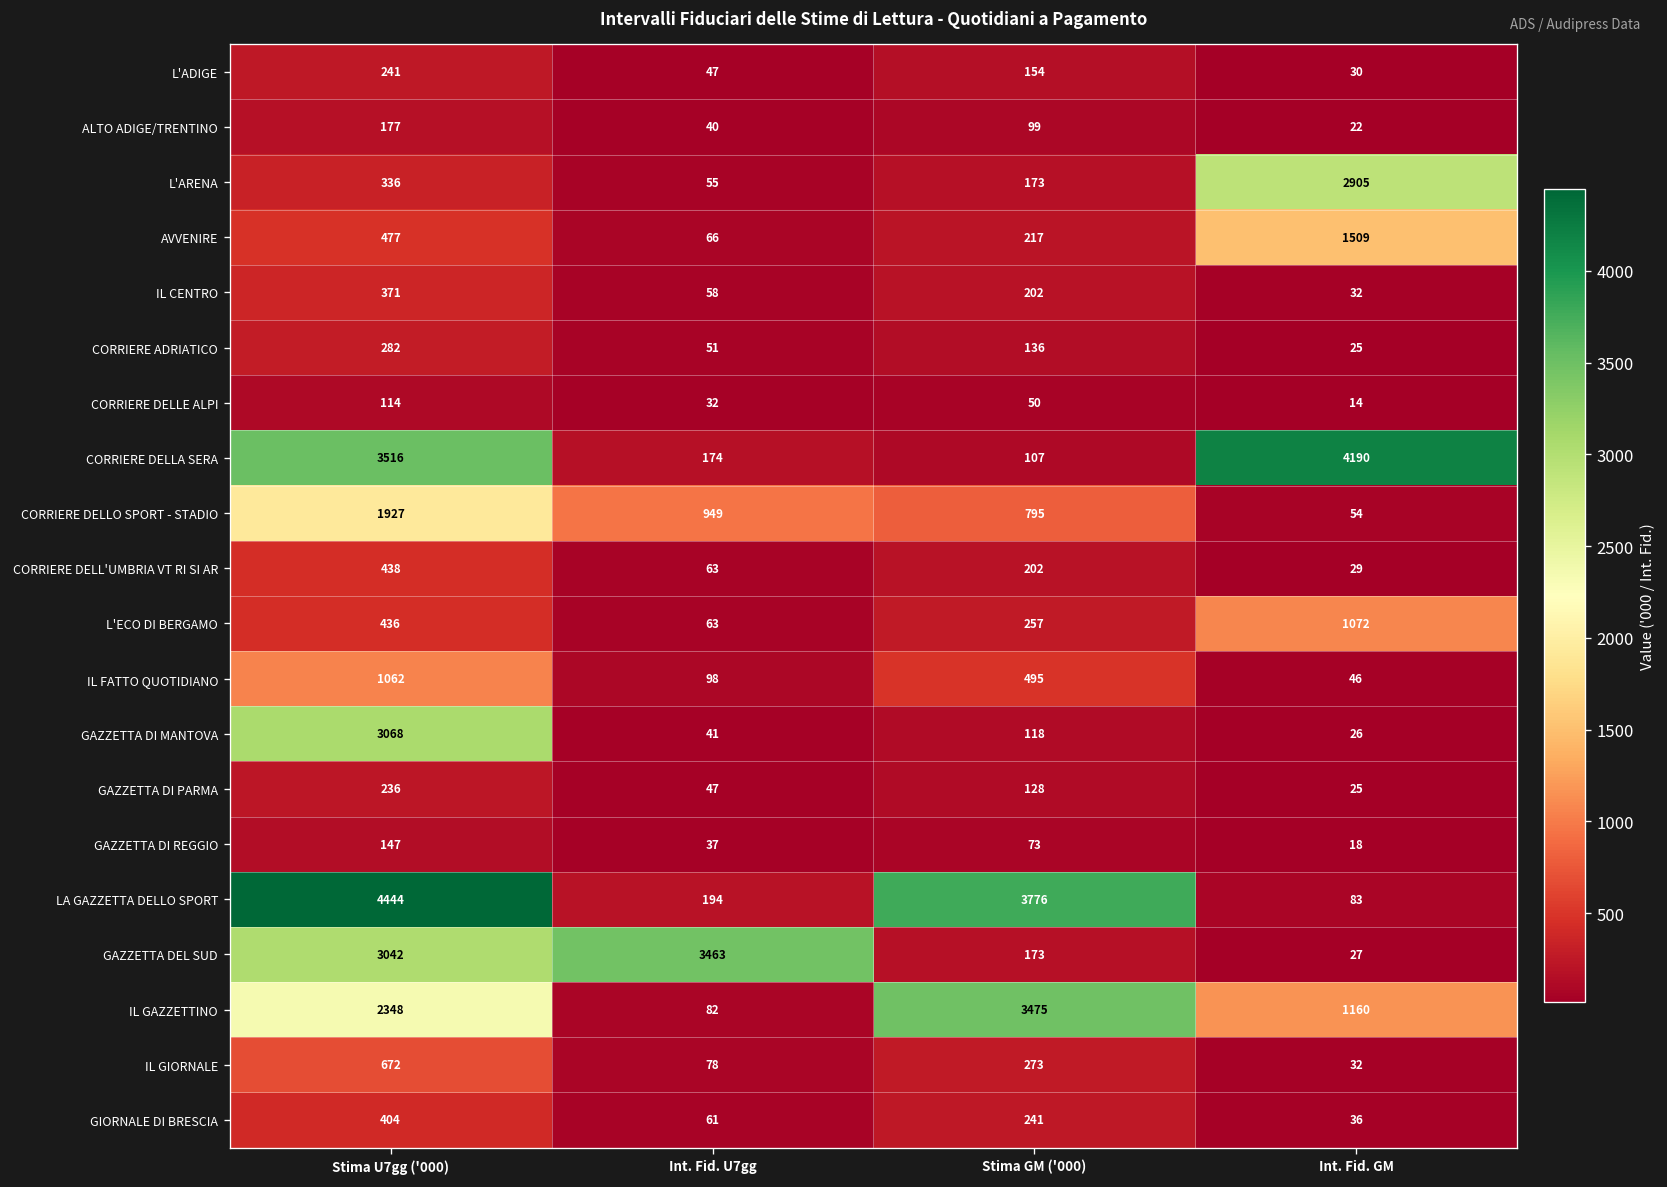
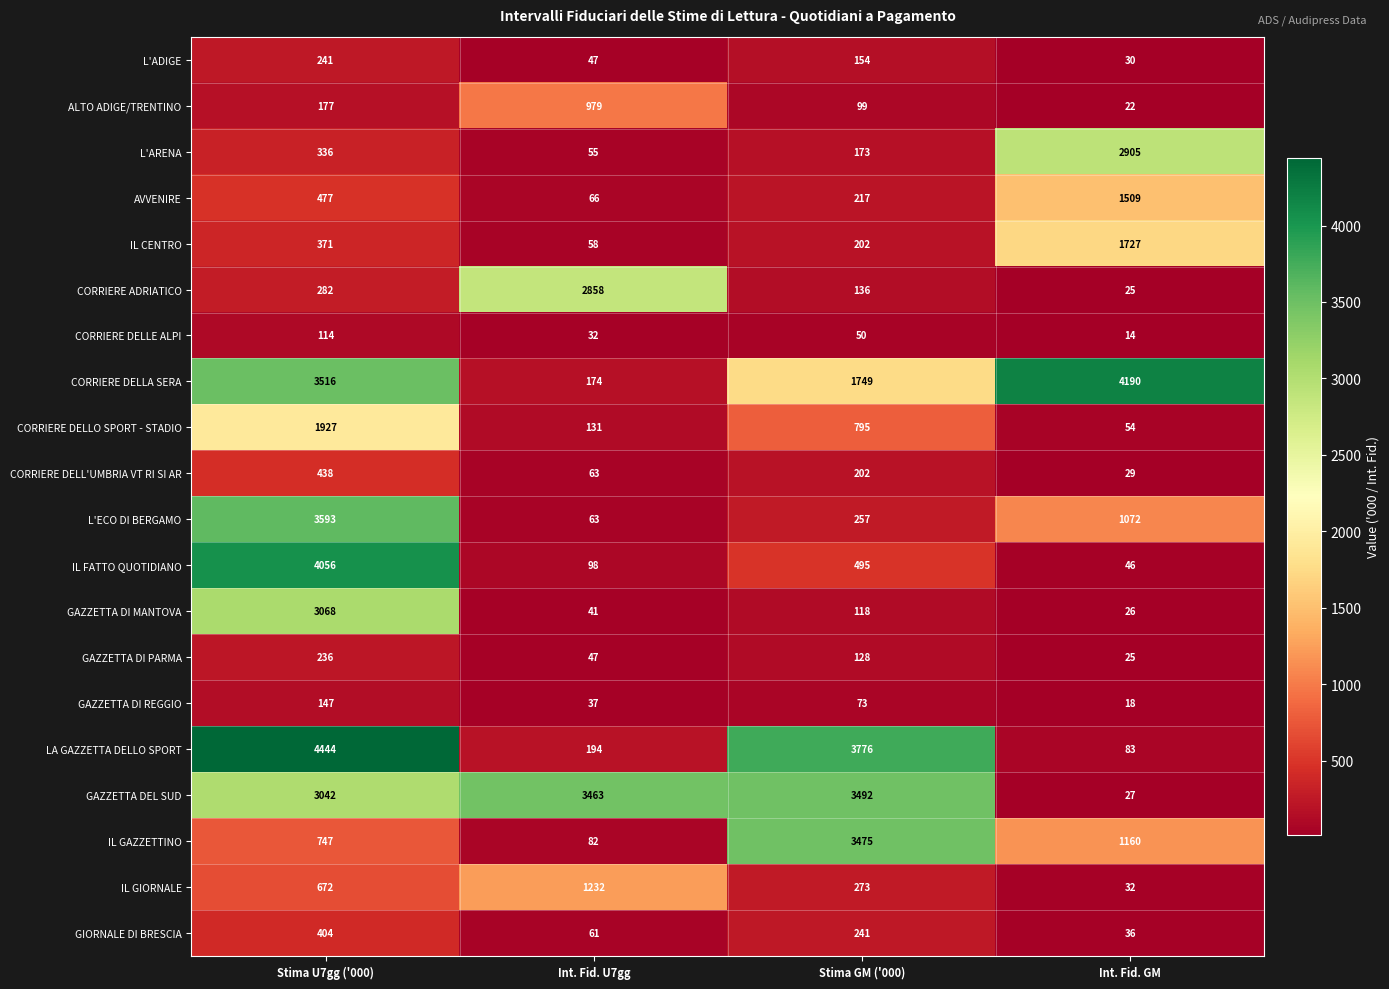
  {
    "L'ADIGE": {
      "Stima U7gg ('000)": 241,
      "Int. Fid. U7gg": 47,
      "Stima GM ('000)": 154,
      "Int. Fid. GM": 30
    },
    "ALTO ADIGE/TRENTINO": {
      "Stima U7gg ('000)": 177,
-     "Int. Fid. U7gg": 40,
+     "Int. Fid. U7gg": 979,
      "Stima GM ('000)": 99,
      "Int. Fid. GM": 22
    },
    "L'ARENA": {
      "Stima U7gg ('000)": 336,
      "Int. Fid. U7gg": 55,
      "Stima GM ('000)": 173,
      "Int. Fid. GM": 2905
    },
    "AVVENIRE": {
      "Stima U7gg ('000)": 477,
      "Int. Fid. U7gg": 66,
      "Stima GM ('000)": 217,
      "Int. Fid. GM": 1509
    },
    "IL CENTRO": {
      "Stima U7gg ('000)": 371,
      "Int. Fid. U7gg": 58,
      "Stima GM ('000)": 202,
-     "Int. Fid. GM": 32
+     "Int. Fid. GM": 1727
    },
    "CORRIERE ADRIATICO": {
      "Stima U7gg ('000)": 282,
-     "Int. Fid. U7gg": 51,
+     "Int. Fid. U7gg": 2858,
      "Stima GM ('000)": 136,
      "Int. Fid. GM": 25
    },
    "CORRIERE DELLE ALPI": {
      "Stima U7gg ('000)": 114,
      "Int. Fid. U7gg": 32,
      "Stima GM ('000)": 50,
      "Int. Fid. GM": 14
    },
    "CORRIERE DELLA SERA": {
      "Stima U7gg ('000)": 3516,
      "Int. Fid. U7gg": 174,
-     "Stima GM ('000)": 107,
+     "Stima GM ('000)": 1749,
      "Int. Fid. GM": 4190
    },
    "CORRIERE DELLO SPORT - STADIO": {
      "Stima U7gg ('000)": 1927,
-     "Int. Fid. U7gg": 949,
+     "Int. Fid. U7gg": 131,
      "Stima GM ('000)": 795,
      "Int. Fid. GM": 54
    },
    "CORRIERE DELL'UMBRIA VT RI SI AR": {
      "Stima U7gg ('000)": 438,
      "Int. Fid. U7gg": 63,
      "Stima GM ('000)": 202,
      "Int. Fid. GM": 29
    },
    "L'ECO DI BERGAMO": {
-     "Stima U7gg ('000)": 436,
+     "Stima U7gg ('000)": 3593,
      "Int. Fid. U7gg": 63,
      "Stima GM ('000)": 257,
      "Int. Fid. GM": 1072
    },
    "IL FATTO QUOTIDIANO": {
-     "Stima U7gg ('000)": 1062,
+     "Stima U7gg ('000)": 4056,
      "Int. Fid. U7gg": 98,
      "Stima GM ('000)": 495,
      "Int. Fid. GM": 46
    },
    "GAZZETTA DI MANTOVA": {
      "Stima U7gg ('000)": 3068,
      "Int. Fid. U7gg": 41,
      "Stima GM ('000)": 118,
      "Int. Fid. GM": 26
    },
    "GAZZETTA DI PARMA": {
      "Stima U7gg ('000)": 236,
      "Int. Fid. U7gg": 47,
      "Stima GM ('000)": 128,
      "Int. Fid. GM": 25
    },
    "GAZZETTA DI REGGIO": {
      "Stima U7gg ('000)": 147,
      "Int. Fid. U7gg": 37,
      "Stima GM ('000)": 73,
      "Int. Fid. GM": 18
    },
    "LA GAZZETTA DELLO SPORT": {
      "Stima U7gg ('000)": 4444,
      "Int. Fid. U7gg": 194,
      "Stima GM ('000)": 3776,
      "Int. Fid. GM": 83
    },
    "GAZZETTA DEL SUD": {
      "Stima U7gg ('000)": 3042,
      "Int. Fid. U7gg": 3463,
-     "Stima GM ('000)": 173,
+     "Stima GM ('000)": 3492,
      "Int. Fid. GM": 27
    },
    "IL GAZZETTINO": {
-     "Stima U7gg ('000)": 2348,
+     "Stima U7gg ('000)": 747,
      "Int. Fid. U7gg": 82,
      "Stima GM ('000)": 3475,
      "Int. Fid. GM": 1160
    },
    "IL GIORNALE": {
      "Stima U7gg ('000)": 672,
-     "Int. Fid. U7gg": 78,
+     "Int. Fid. U7gg": 1232,
      "Stima GM ('000)": 273,
      "Int. Fid. GM": 32
    },
    "GIORNALE DI BRESCIA": {
      "Stima U7gg ('000)": 404,
      "Int. Fid. U7gg": 61,
      "Stima GM ('000)": 241,
      "Int. Fid. GM": 36
    }
  }
